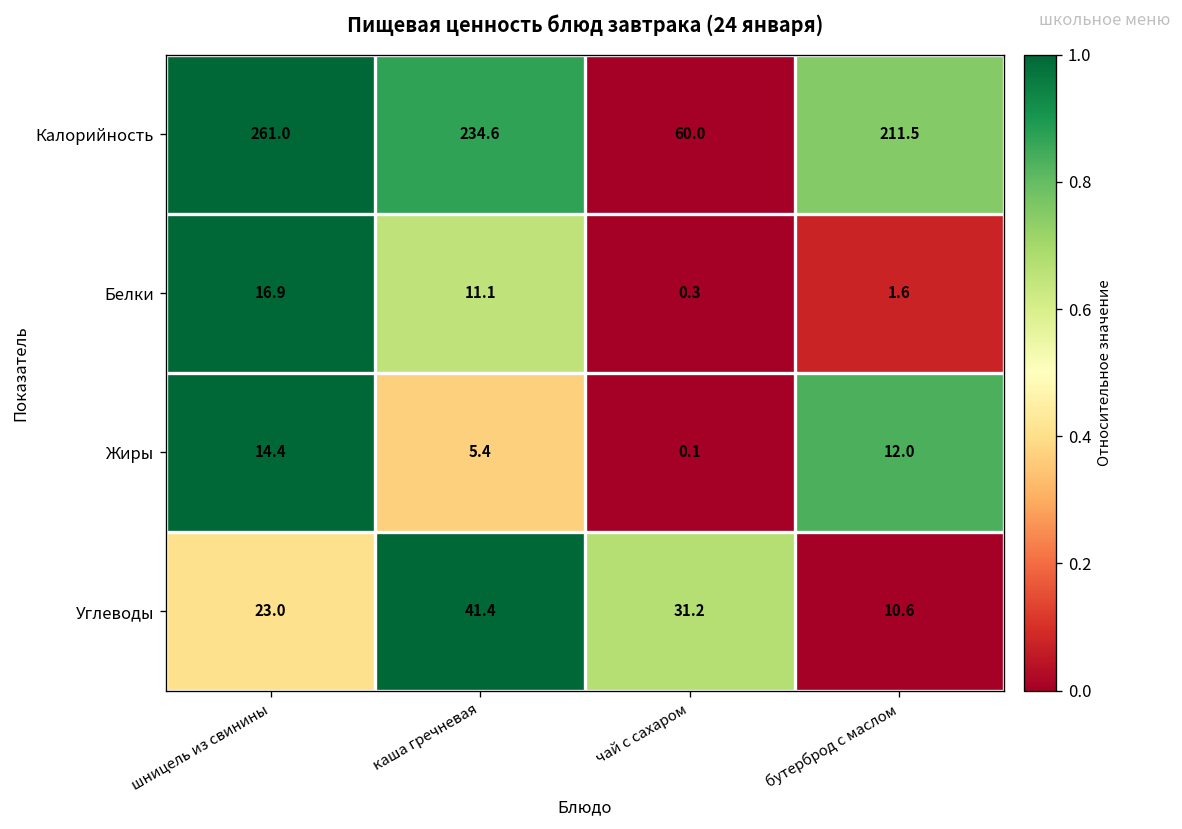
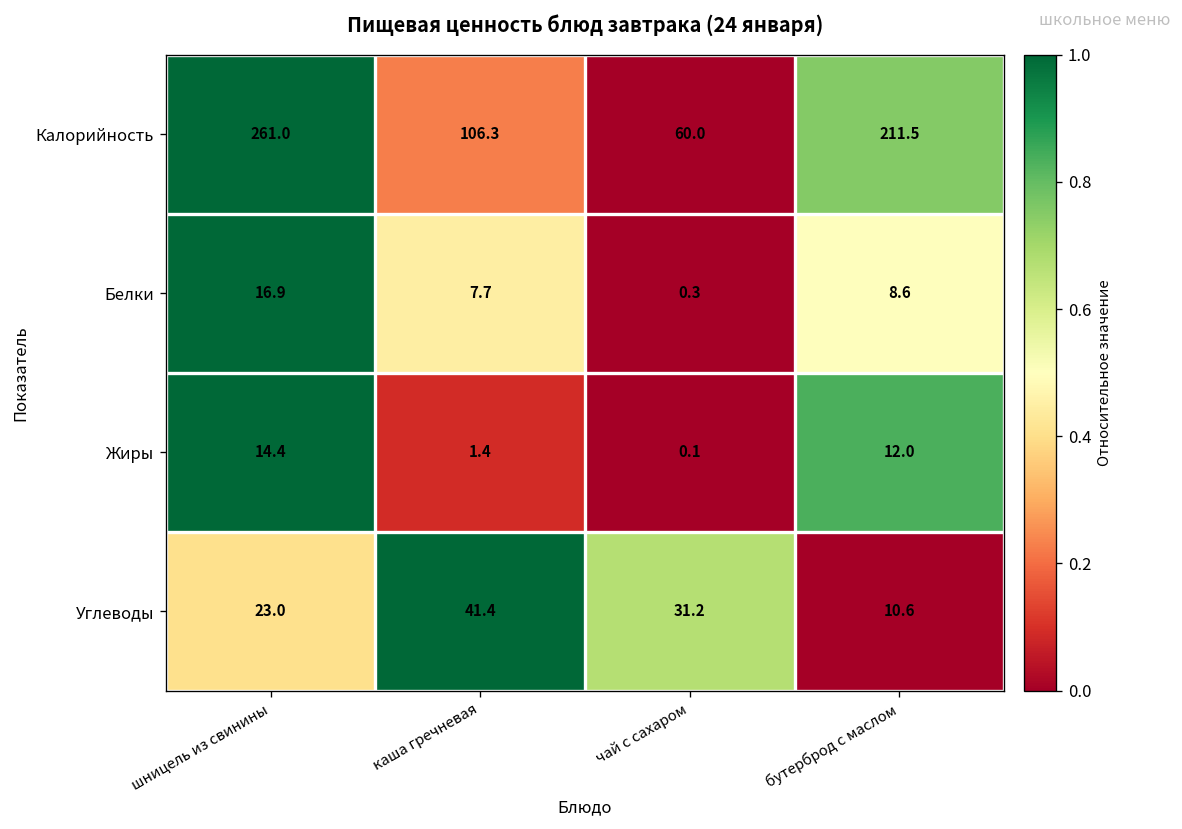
  {
    "Калорийность": {
      "шницель из свинины": 261.0,
-     "каша гречневая": 234.6,
+     "каша гречневая": 106.3,
      "чай с сахаром": 60.0,
      "бутерброд с маслом": 211.5
    },
    "Белки": {
      "шницель из свинины": 16.9,
-     "каша гречневая": 11.1,
+     "каша гречневая": 7.7,
      "чай с сахаром": 0.3,
-     "бутерброд с маслом": 1.6
+     "бутерброд с маслом": 8.6
    },
    "Жиры": {
      "шницель из свинины": 14.4,
-     "каша гречневая": 5.4,
+     "каша гречневая": 1.4,
      "чай с сахаром": 0.1,
      "бутерброд с маслом": 12.0
    },
    "Углеводы": {
      "шницель из свинины": 23.0,
      "каша гречневая": 41.4,
      "чай с сахаром": 31.2,
      "бутерброд с маслом": 10.6
    }
  }
